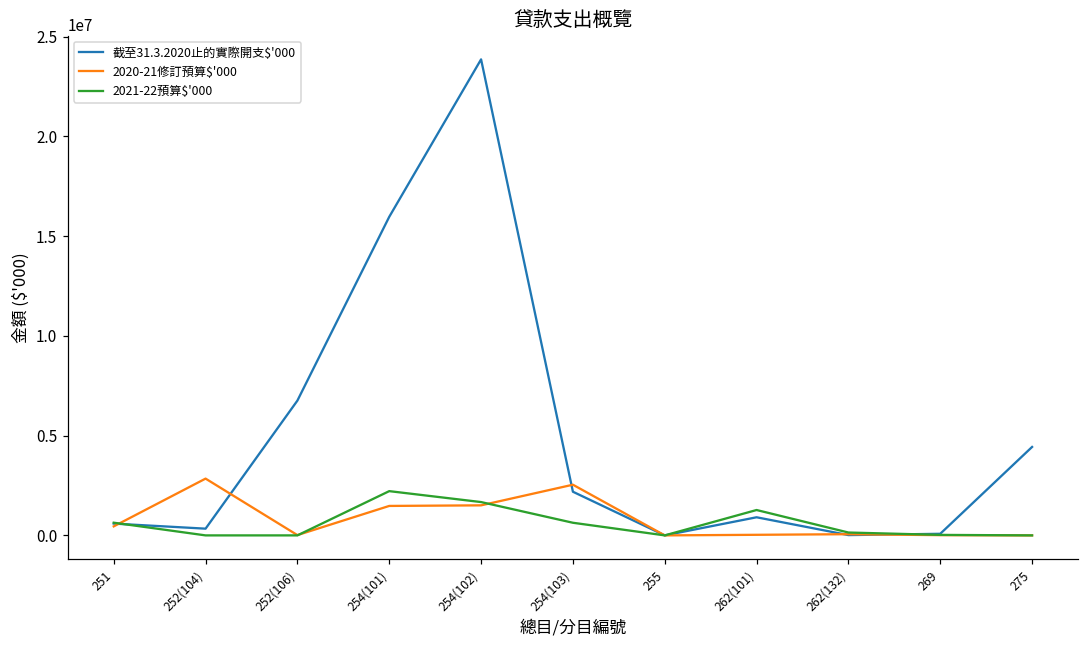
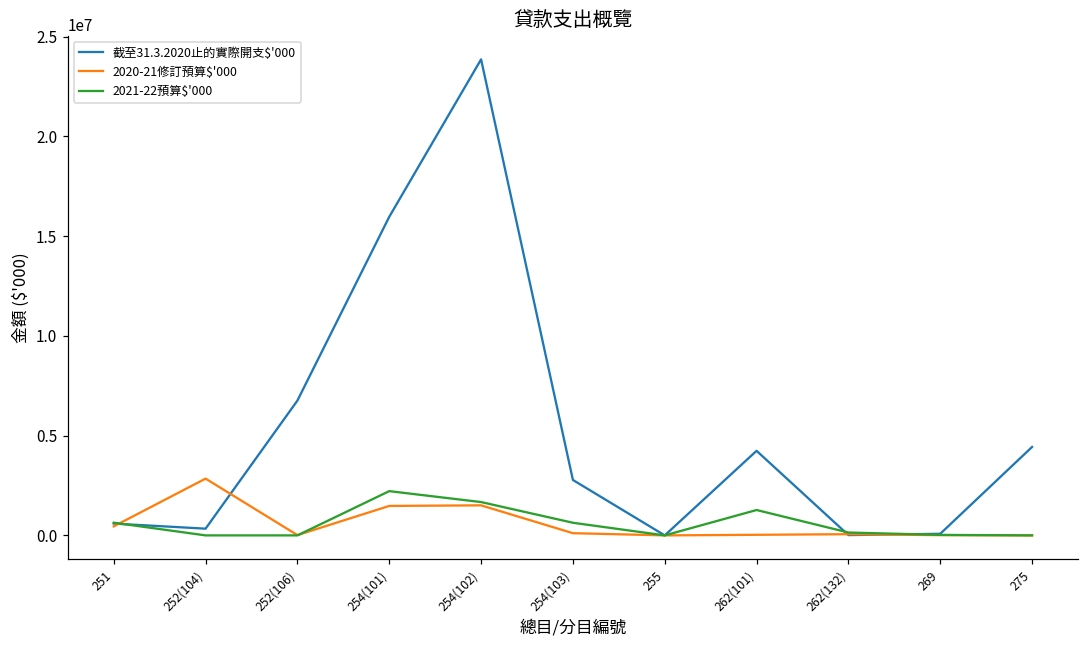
  {
    "截至31.3.2020止的實際開支$'000": {
      "252(104)": 300000,
      "252(106)": 6800000,
      "254(101)": 16000000,
      "254(102)": 23900000,
-     "254(103)": 2200000,
-     "262(101)": 900000,
+     "254(103)": 2800000,
+     "262(101)": 4200000,
      "275": 4400000
    },
    "2020-21修訂預算$'000": {
      "252(104)": 2800000,
      "254(101)": 1500000,
      "254(102)": 1500000,
-     "254(103)": 2500000,
+     "254(103)": 100000,
      "262(101)": 0
    },
    "2021-22預算$'000": {
      "252(104)": 0,
      "254(101)": 2200000,
      "254(102)": 1700000,
      "254(103)": 600000,
      "262(101)": 1300000
    }
  }
